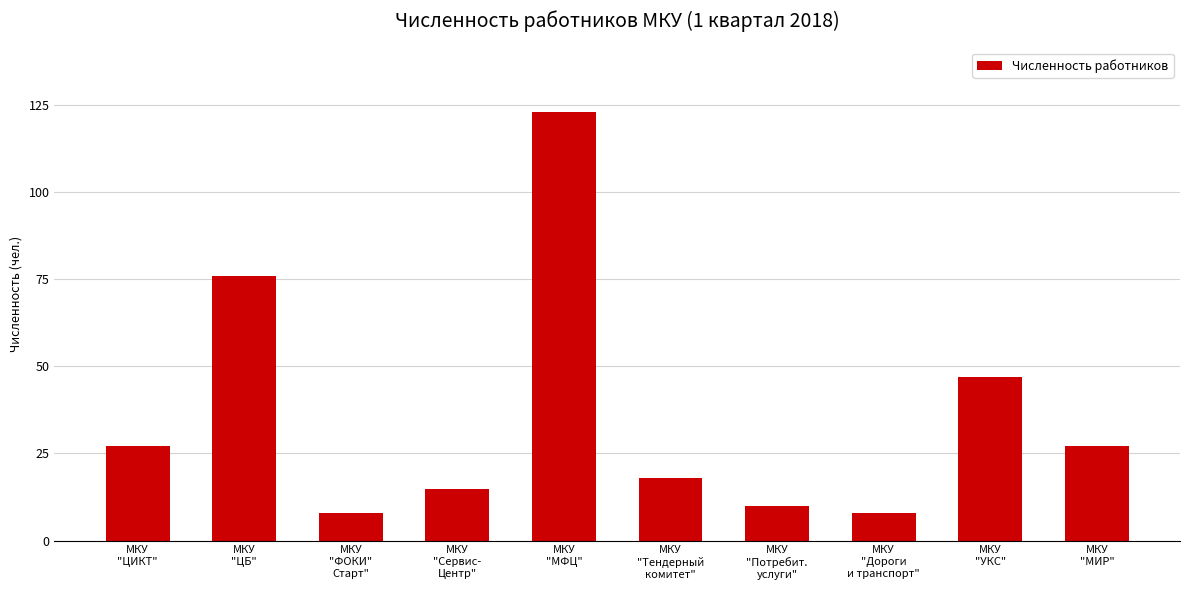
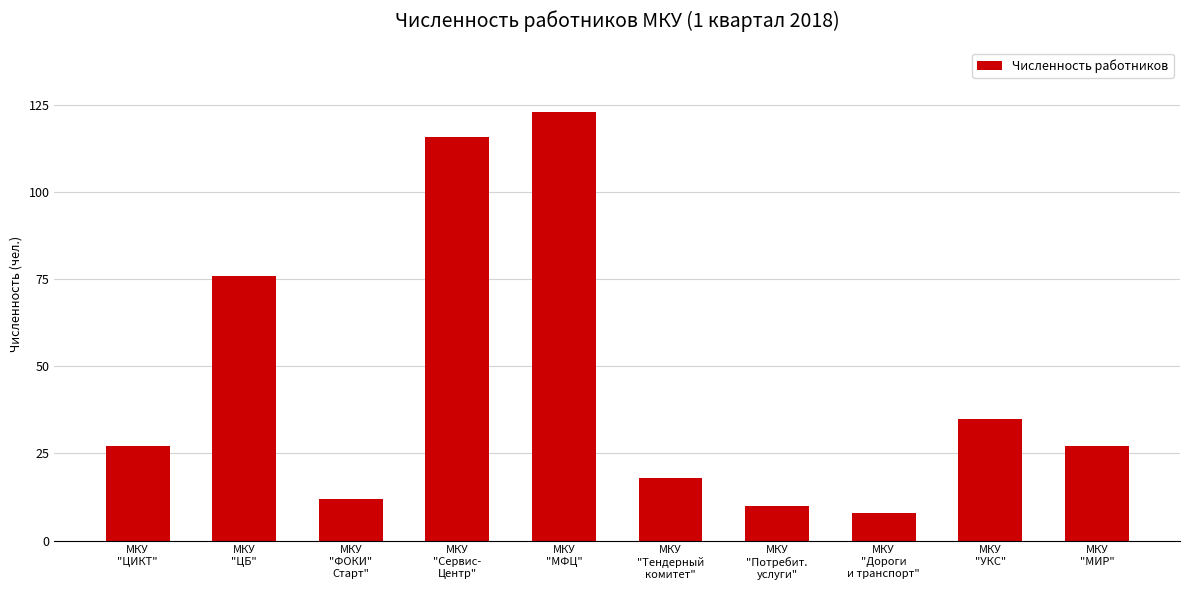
  {
    "МКУ \"ЦИКТ\"": 27,
    "МКУ \"ЦБ\"": 76,
-   "МКУ \"ФОКИ\" Старт\"": 8,
-   "МКУ \"Сервис- Центр\"": 15,
+   "МКУ \"ФОКИ\" Старт\"": 12,
+   "МКУ \"Сервис- Центр\"": 116,
    "МКУ \"МФЦ\"": 123,
    "МКУ \"Тендерный комитет\"": 18,
    "МКУ \"Потребит. услуги\"": 10,
    "МКУ \"Дороги и транспорт\"": 8,
-   "МКУ \"УКС\"": 47,
+   "МКУ \"УКС\"": 35,
    "МКУ \"МИР\"": 27
  }
